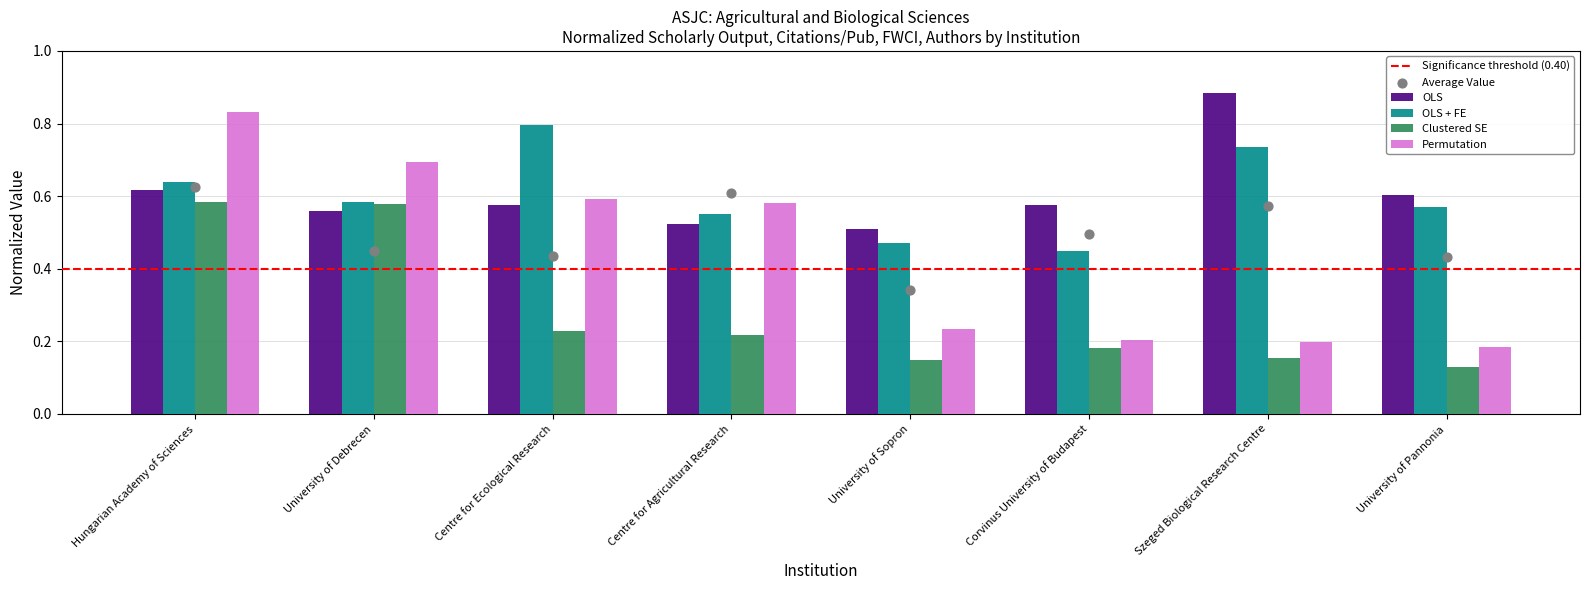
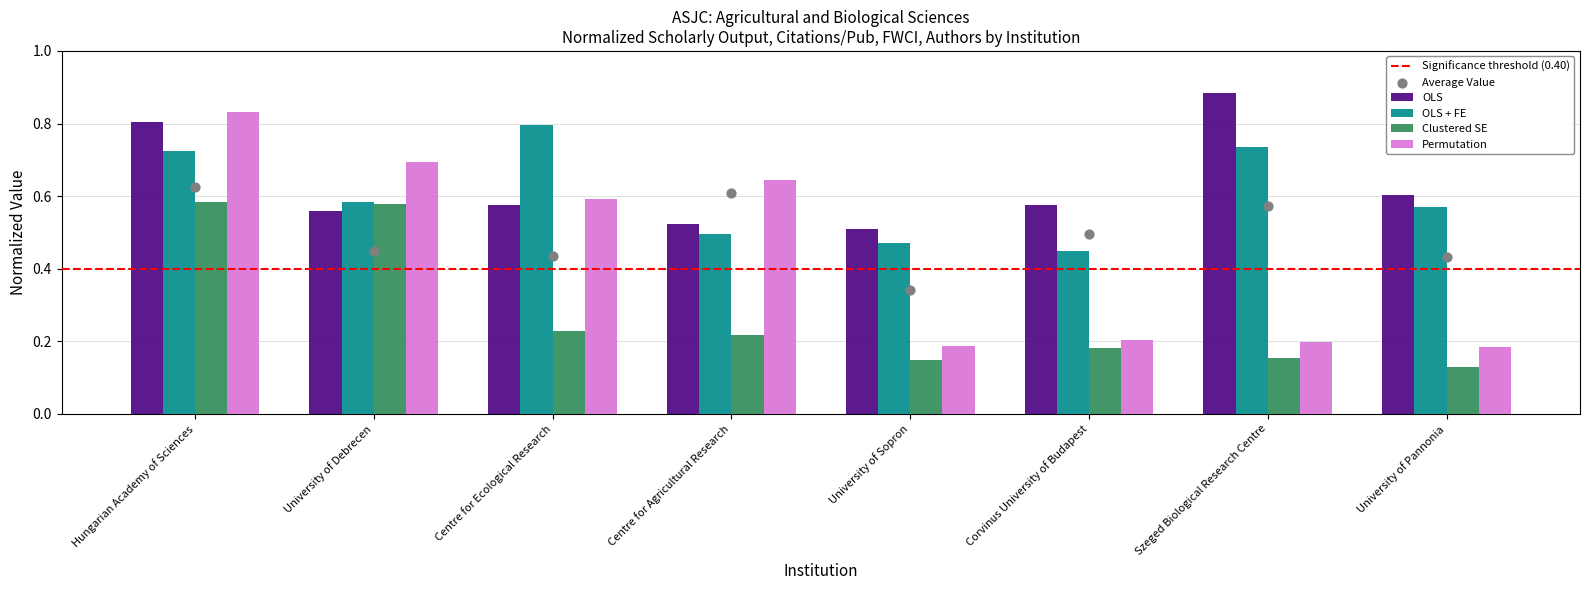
  {
    "OLS": {
-     "Hungarian Academy of Sciences": 0.62,
+     "Hungarian Academy of Sciences": 0.80,
      "University of Debrecen": 0.56,
      "Centre for Ecological Research": 0.58,
      "Centre for Agricultural Research": 0.52,
      "University of Sopron": 0.51,
      "Corvinus University of Budapest": 0.58,
      "Szeged Biological Research Centre": 0.88,
      "University of Pannonia": 0.60
    },
    "OLS + FE": {
-     "Hungarian Academy of Sciences": 0.64,
+     "Hungarian Academy of Sciences": 0.73,
      "University of Debrecen": 0.59,
      "Centre for Ecological Research": 0.80,
-     "Centre for Agricultural Research": 0.55,
+     "Centre for Agricultural Research": 0.50,
      "University of Sopron": 0.47,
      "Corvinus University of Budapest": 0.45,
      "Szeged Biological Research Centre": 0.74,
      "University of Pannonia": 0.57
    },
    "Clustered SE": {
      "Hungarian Academy of Sciences": 0.58,
      "University of Debrecen": 0.58,
      "Centre for Ecological Research": 0.23,
      "Centre for Agricultural Research": 0.22,
      "University of Sopron": 0.15,
      "Corvinus University of Budapest": 0.18,
      "Szeged Biological Research Centre": 0.15,
      "University of Pannonia": 0.13
    },
    "Permutation": {
      "Hungarian Academy of Sciences": 0.83,
      "University of Debrecen": 0.69,
      "Centre for Ecological Research": 0.59,
-     "Centre for Agricultural Research": 0.58,
-     "University of Sopron": 0.23,
+     "Centre for Agricultural Research": 0.64,
+     "University of Sopron": 0.19,
      "Corvinus University of Budapest": 0.20,
      "Szeged Biological Research Centre": 0.20,
      "University of Pannonia": 0.18
    }
  }
